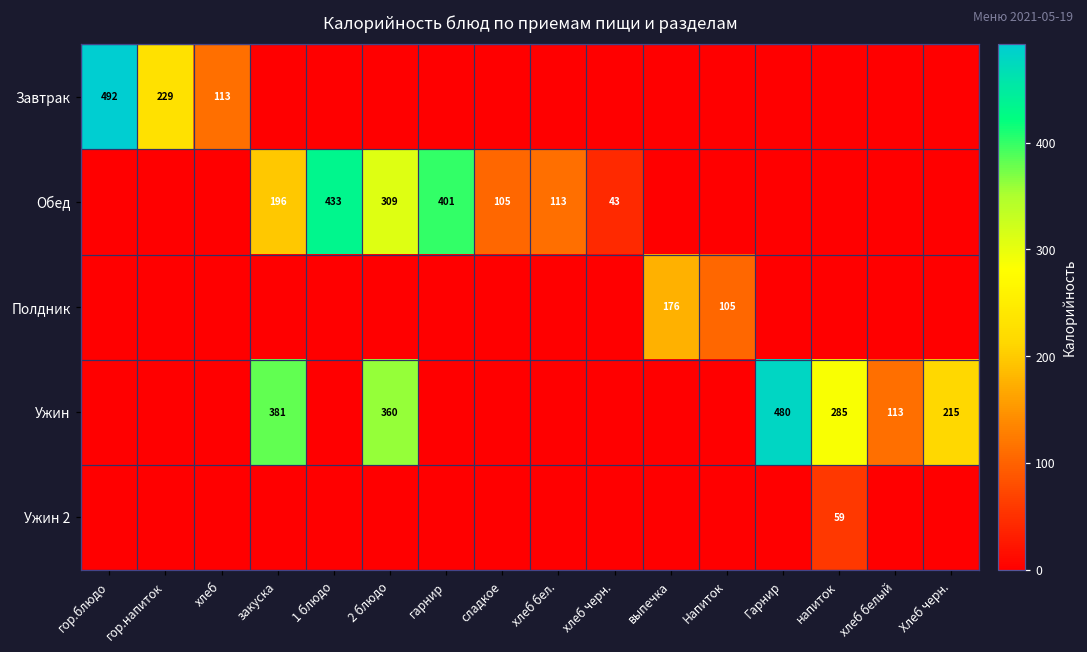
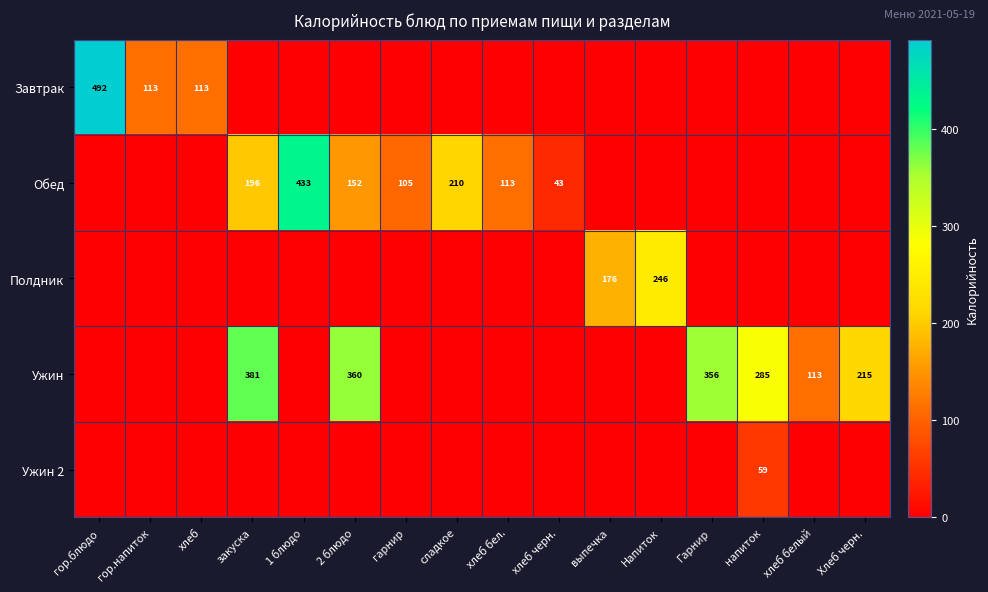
  {
    "Завтрак": {
      "гор.блюдо": 492,
-     "гор.напиток": 229,
+     "гор.напиток": 113,
      "хлеб": 113
    },
    "Обед": {
      "закуска": 196,
      "1 блюдо": 433,
-     "2 блюдо": 309,
-     "гарнир": 401,
-     "сладкое": 105,
+     "2 блюдо": 152,
+     "гарнир": 105,
+     "сладкое": 210,
      "хлеб бел.": 113,
      "хлеб черн.": 43
    },
    "Полдник": {
      "выпечка": 176,
-     "Напиток": 105
+     "Напиток": 246
    },
    "Ужин": {
      "закуска": 381,
      "2 блюдо": 360,
-     "Гарнир": 480,
+     "Гарнир": 356,
      "напиток": 285,
      "хлеб белый": 113,
      "Хлеб черн.": 215
    },
    "Ужин 2": {
      "напиток": 59
    }
  }
